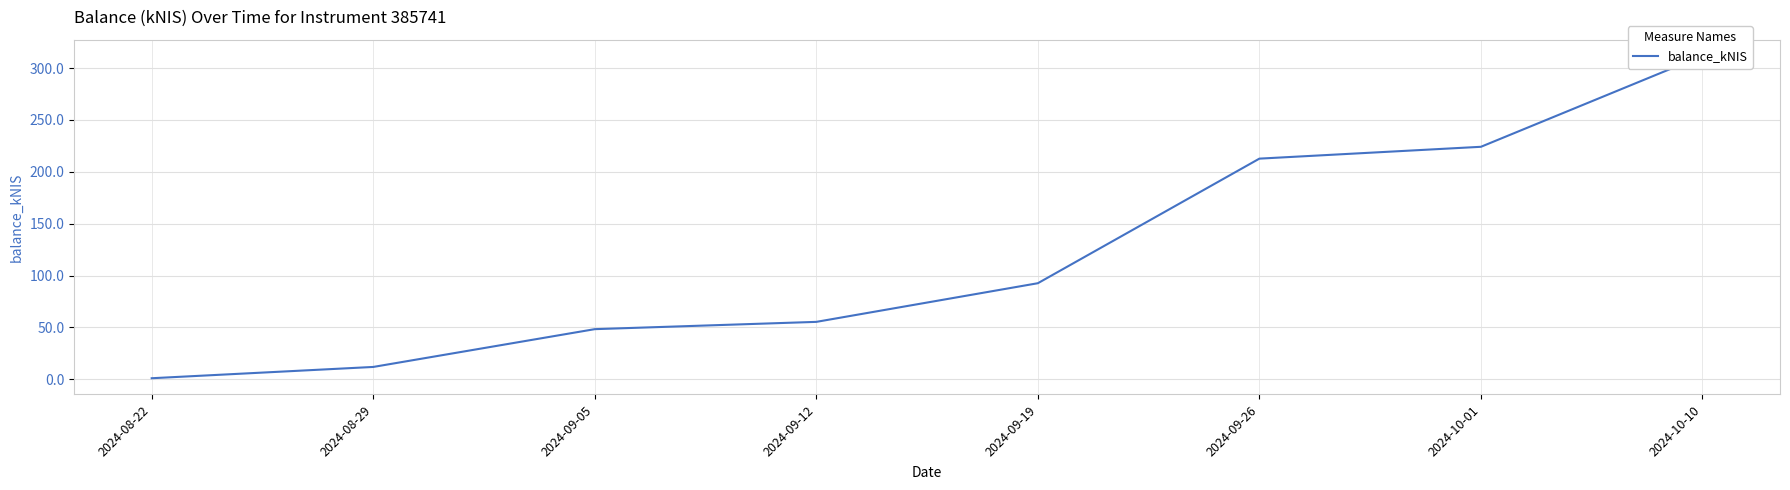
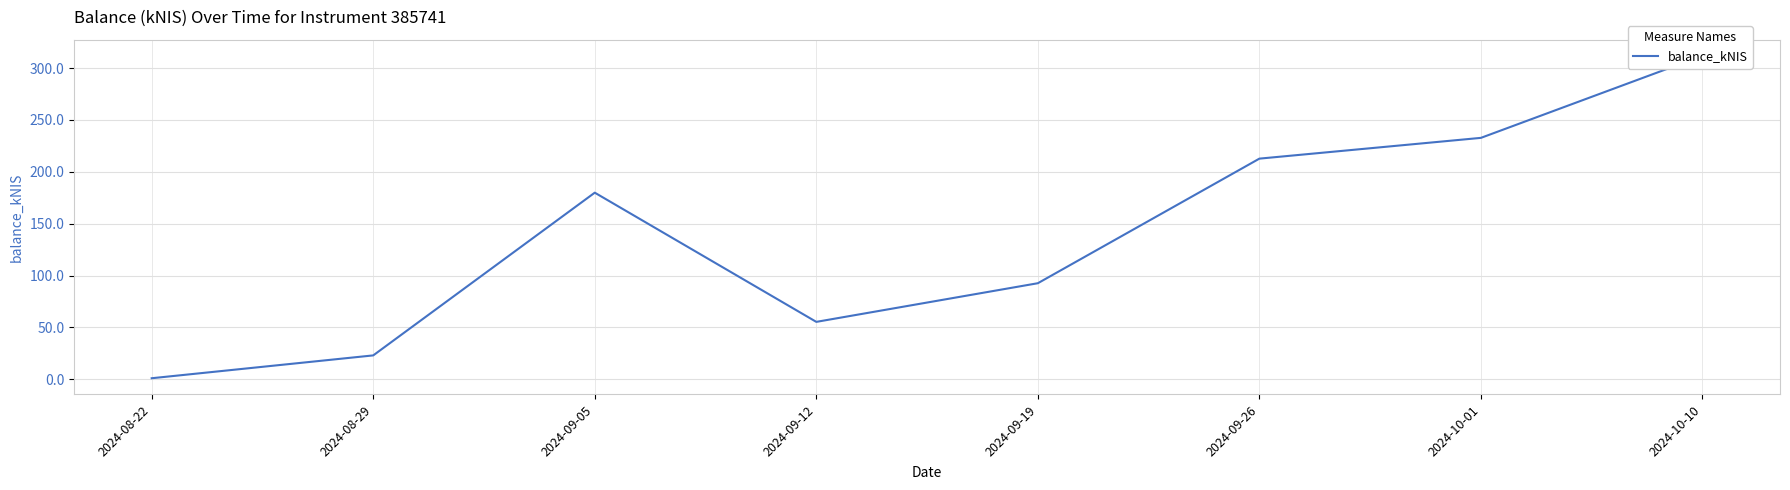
  {
    "2024-08-22": 1,
-   "2024-08-29": 12,
-   "2024-09-05": 48,
+   "2024-08-29": 23,
+   "2024-09-05": 180,
    "2024-09-12": 55,
    "2024-09-19": 93,
    "2024-09-26": 213,
-   "2024-10-01": 224
+   "2024-10-01": 233
  }
